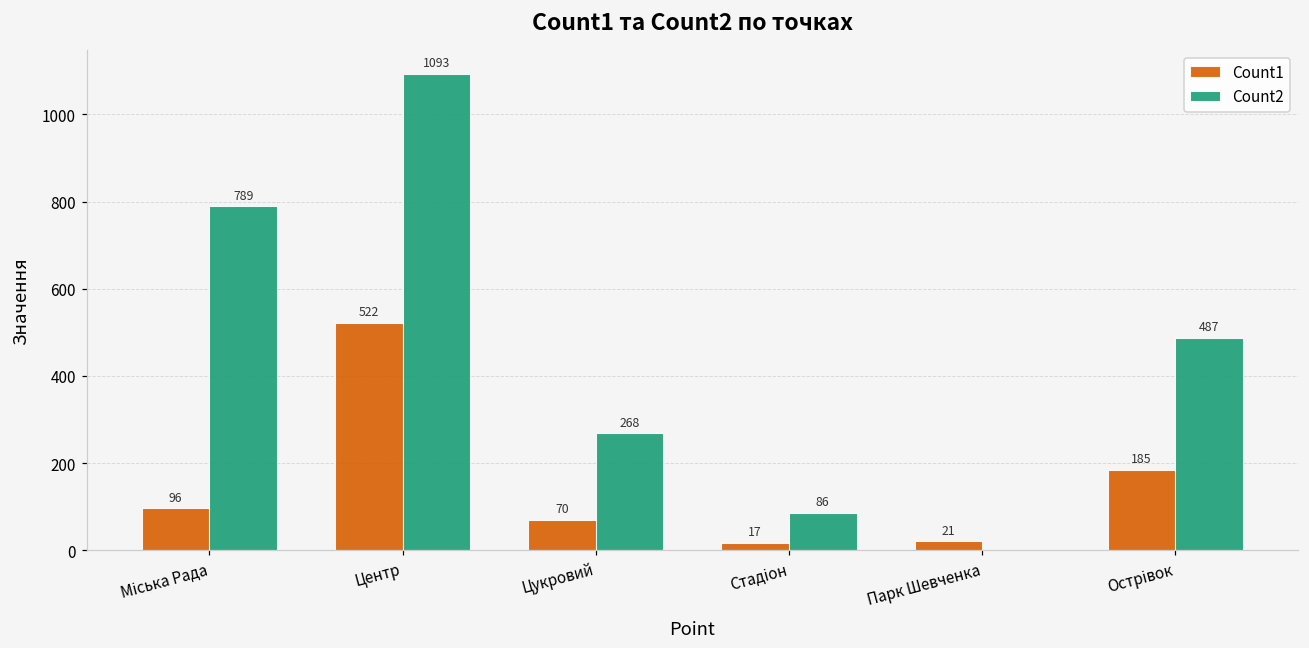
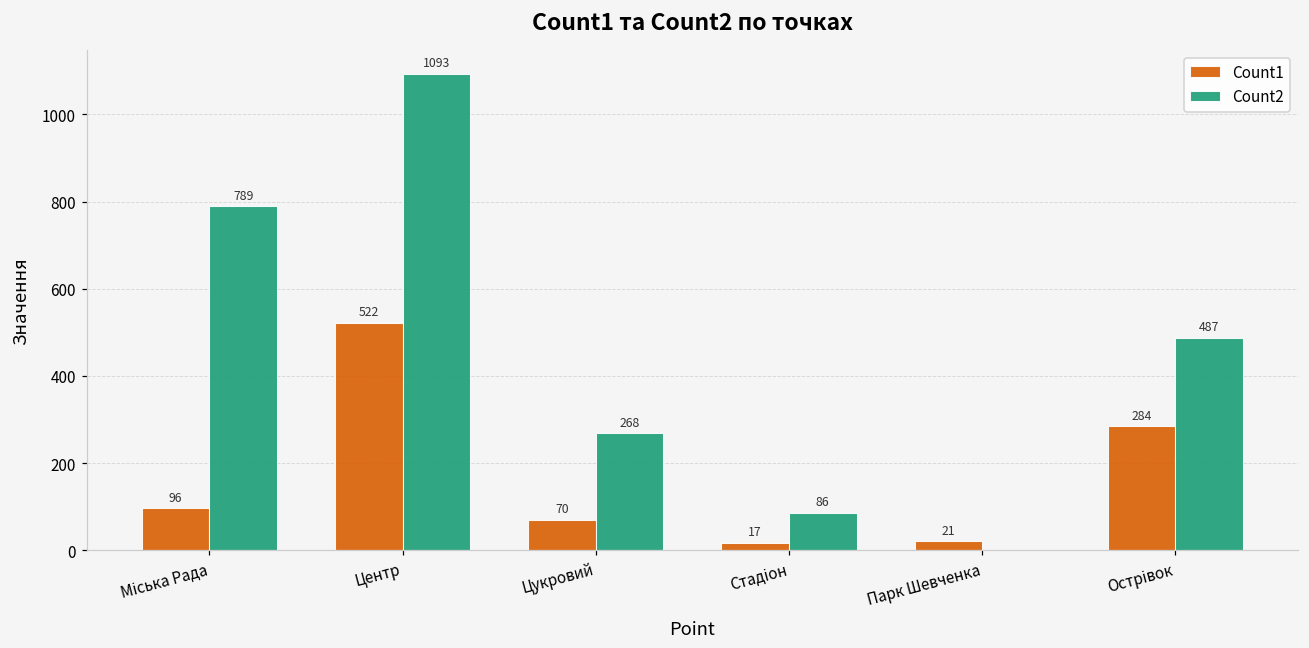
  {
    "Count1": {
      "Міська Рада": 96,
      "Центр": 522,
      "Цукровий": 70,
      "Стадіон": 17,
      "Парк Шевченка": 21,
-     "Острівок": 185
+     "Острівок": 284
    },
    "Count2": {
      "Міська Рада": 789,
      "Центр": 1093,
      "Цукровий": 268,
      "Стадіон": 86,
      "Острівок": 487
    }
  }
